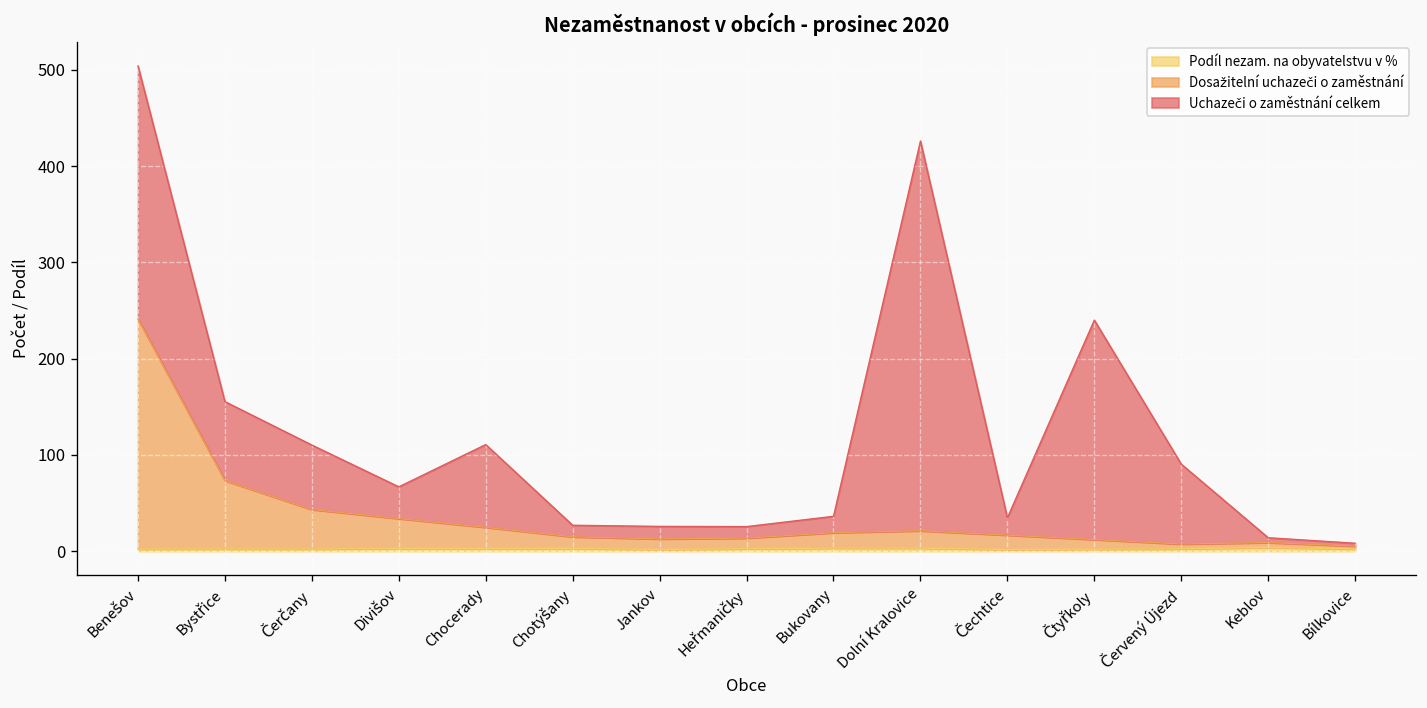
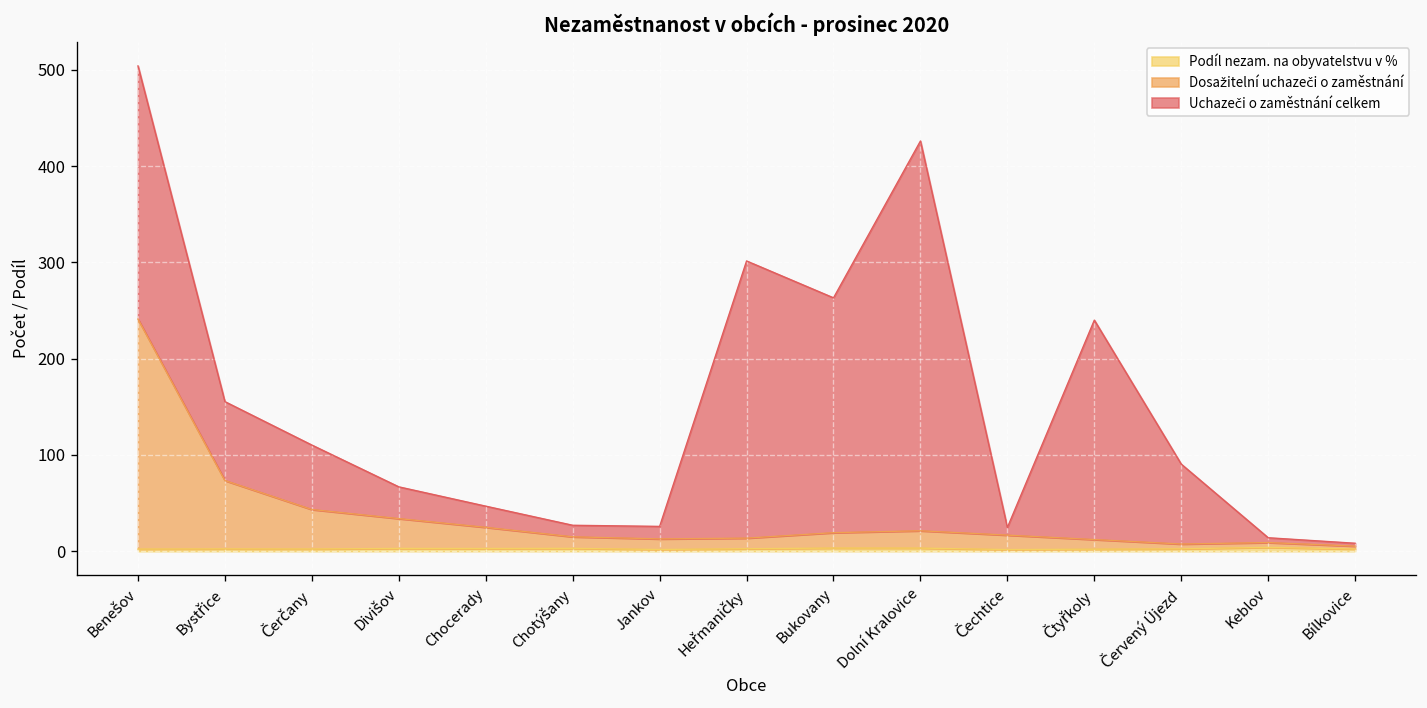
  {
    "Uchazeči o zaměstnání celkem": {
      "Benešov": 260,
      "Bystřice": 80,
      "Čerčany": 70,
      "Divišov": 30,
-     "Chocerady": 90,
+     "Chocerady": 20,
      "Chotýšany": 10,
      "Jankov": 10,
-     "Heřmaničky": 10,
-     "Bukovany": 20,
+     "Heřmaničky": 290,
+     "Bukovany": 240,
      "Dolní Kralovice": 410,
-     "Čechtice": 20,
+     "Čechtice": 10,
      "Čtyřkoly": 230,
      "Červený Újezd": 80,
      "Keblov": 10
    }
  }
